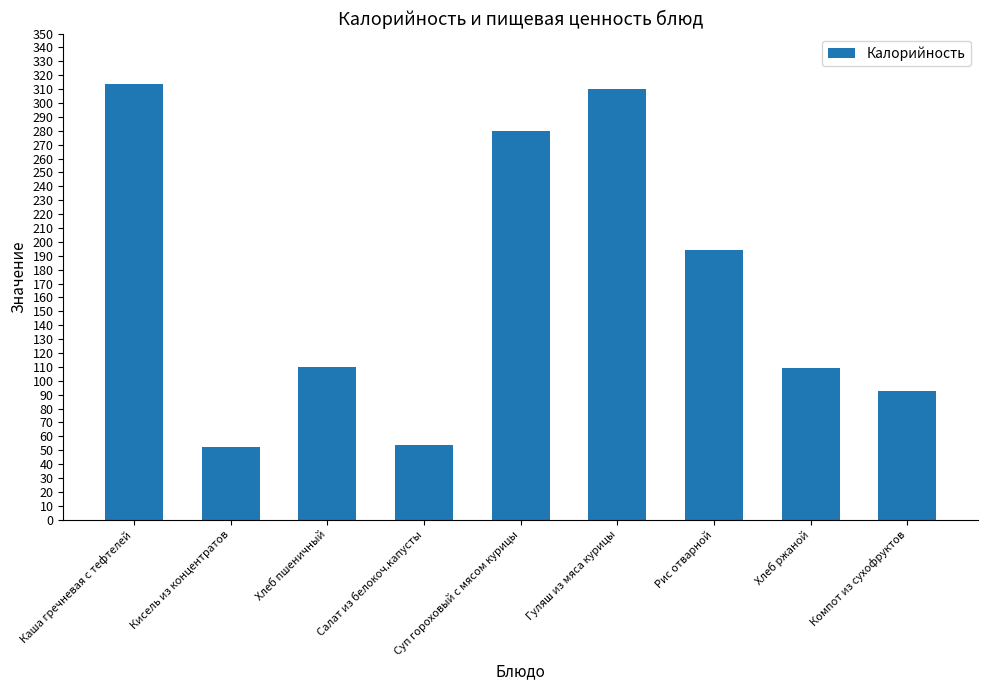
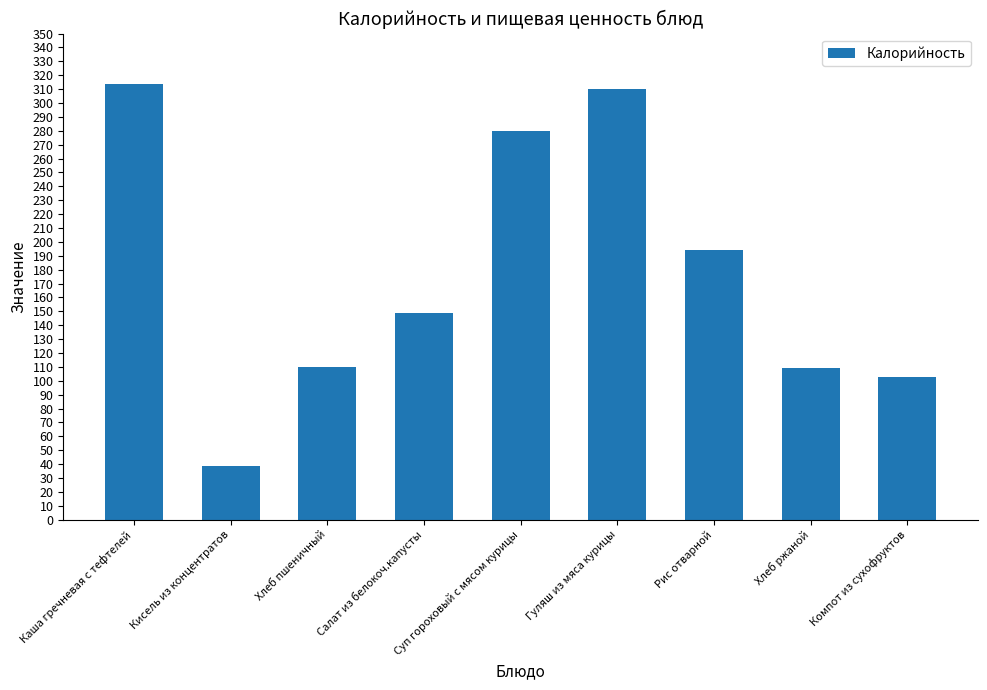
  {
    "Каша гречневая с тефтелей": 314,
-   "Кисель из концентратов": 52,
+   "Кисель из концентратов": 39,
    "Хлеб пшеничный": 110,
-   "Салат из белокоч.капусты": 54,
+   "Салат из белокоч.капусты": 149,
    "Суп гороховый с мясом курицы": 280,
    "Гуляш из мяса курицы": 310,
    "Рис отварной": 194,
    "Хлеб ржаной": 109,
-   "Компот из сухофруктов": 93
+   "Компот из сухофруктов": 103
  }
